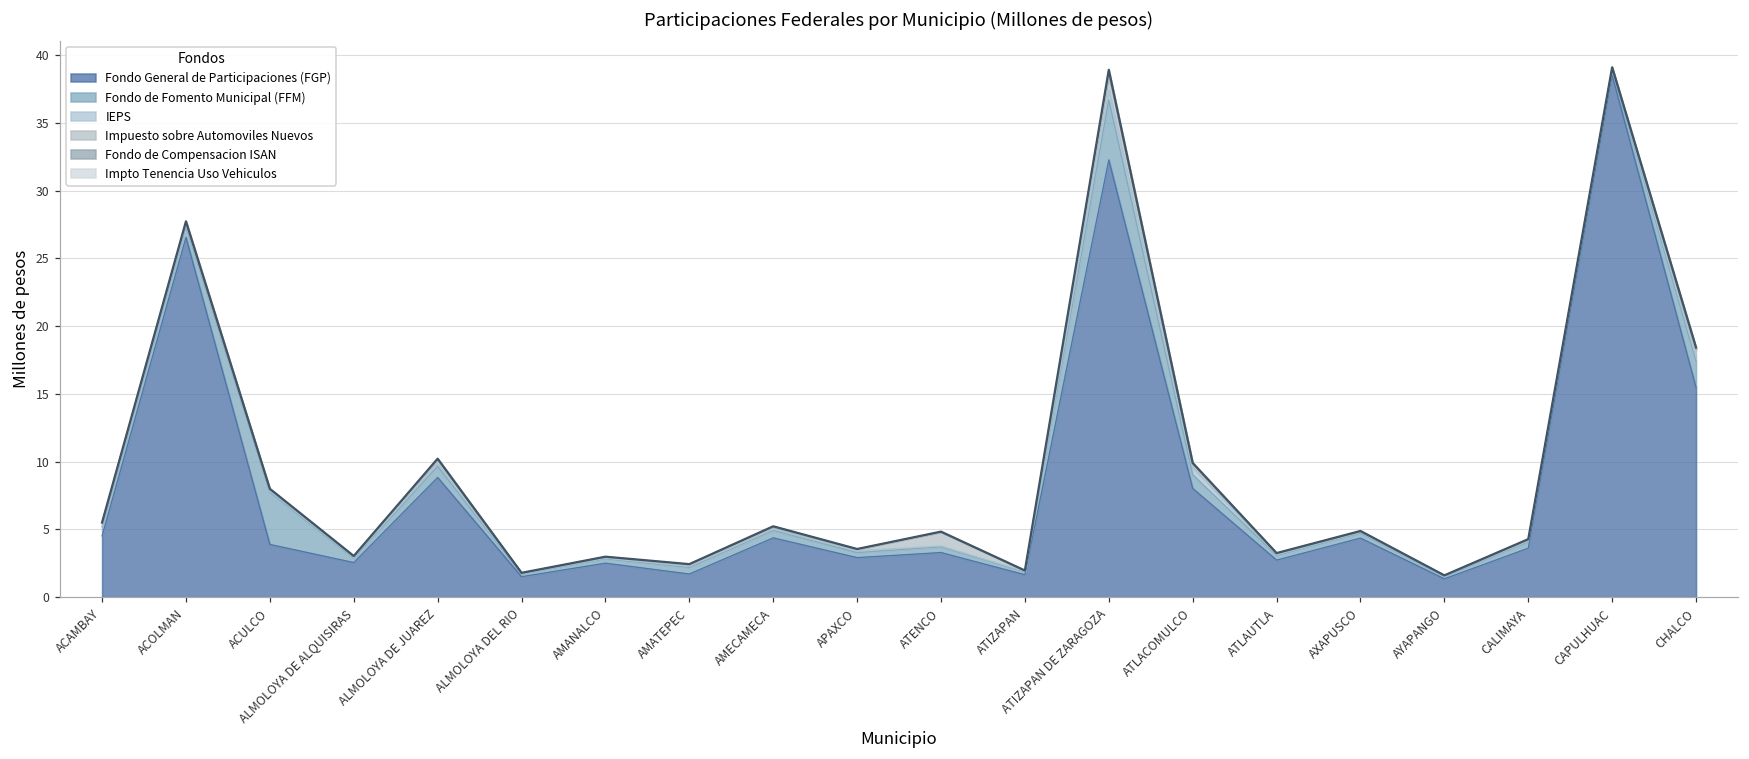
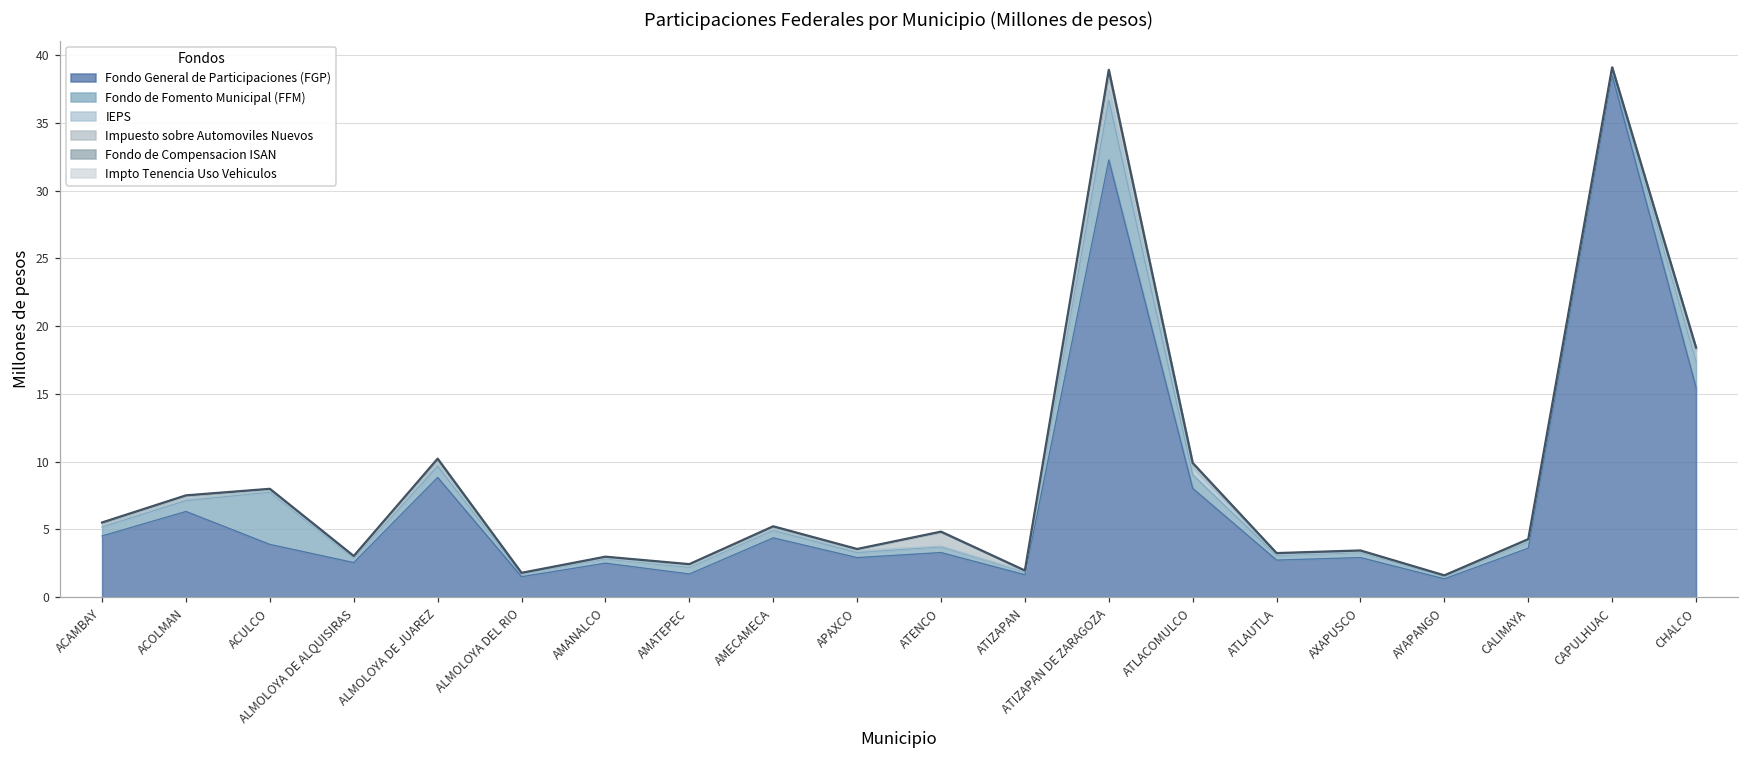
  {
    "Fondo General de Participaciones (FGP)": {
      "ACAMBAY": 4.5,
-     "ACOLMAN": 26.5,
+     "ACOLMAN": 6.3,
      "ACULCO": 3.9,
      "ALMOLOYA DE ALQUISIRAS": 2.5,
      "ALMOLOYA DE JUAREZ": 8.8,
      "AMANALCO": 2.5,
      "AMATEPEC": 1.7,
      "AMECAMECA": 4.4,
      "APAXCO": 2.9,
      "ATENCO": 3.3,
      "ATIZAPAN": 1.6,
      "ATIZAPAN DE ZARAGOZA": 32.3,
      "ATLACOMULCO": 8.0,
      "ATLAUTLA": 2.7,
-     "AXAPUSCO": 4.4,
+     "AXAPUSCO": 2.9,
      "CALIMAYA": 3.6,
      "CAPULHUAC": 38.5,
      "CHALCO": 15.5
    }
  }
